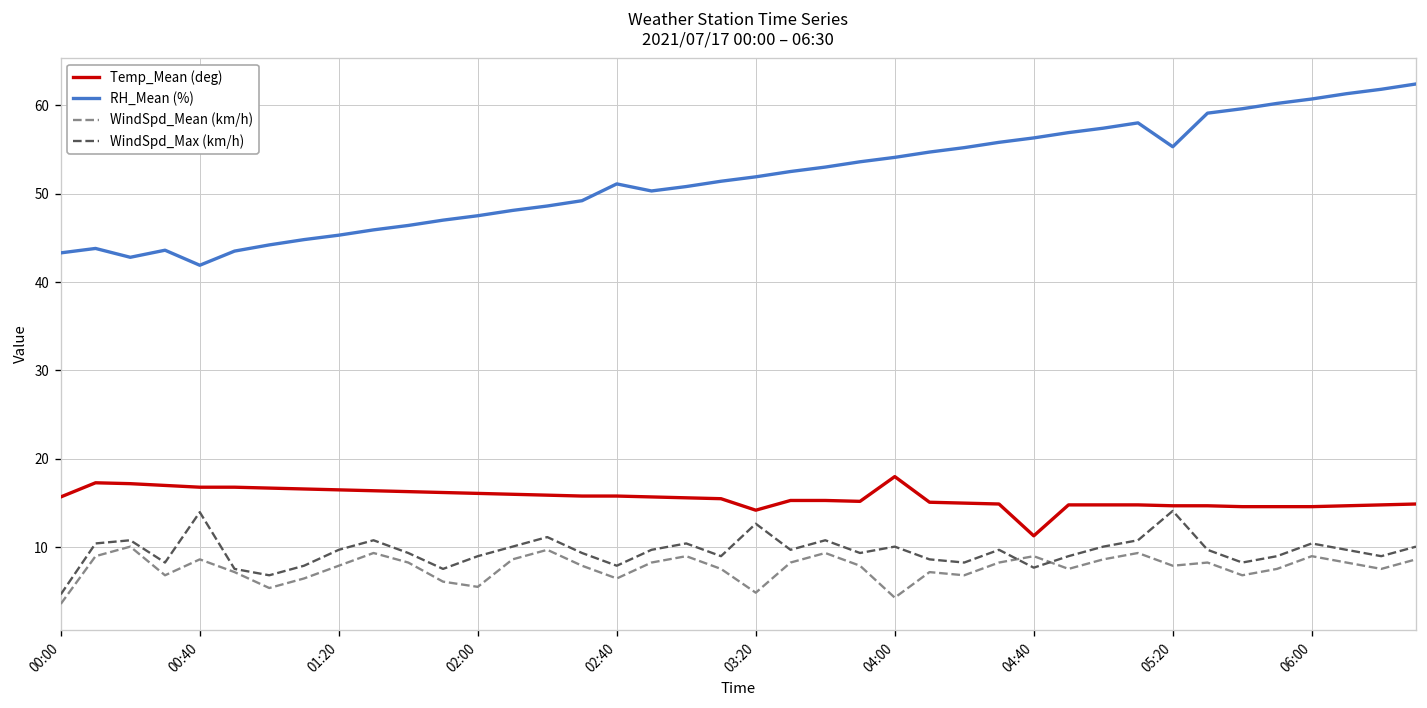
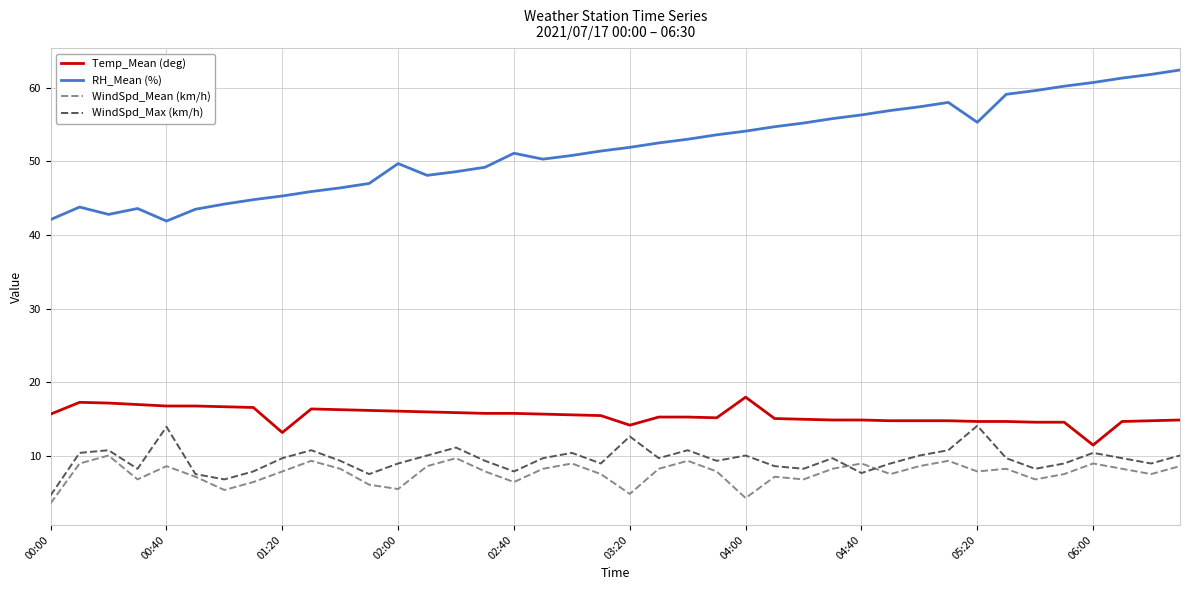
  {
    "Temp_Mean (deg)": {
      "00:00": 16,
      "00:40": 17,
-     "01:20": 17,
+     "01:20": 13,
      "02:00": 16,
      "02:40": 16,
      "03:20": 14,
      "04:00": 18,
-     "04:40": 11,
+     "04:40": 15,
      "05:20": 15,
-     "06:00": 15
+     "06:00": 12
    },
    "RH_Mean (%)": {
-     "00:00": 43,
+     "00:00": 42,
      "00:40": 42,
      "01:20": 45,
-     "02:00": 48,
+     "02:00": 50,
      "02:40": 51,
      "03:20": 52,
      "04:00": 54,
      "04:40": 56,
      "05:20": 55,
      "06:00": 61
    },
    "WindSpd_Mean (km/h)": {
      "00:00": 4,
      "00:40": 9,
      "01:20": 8,
      "02:00": 6,
      "02:40": 6,
      "03:20": 5,
      "04:00": 4,
      "04:40": 9,
      "05:20": 8,
      "06:00": 9
    },
    "WindSpd_Max (km/h)": {
      "00:00": 5,
      "00:40": 14,
      "01:20": 10,
      "02:00": 9,
      "02:40": 8,
      "03:20": 13,
      "04:00": 10,
      "04:40": 8,
      "05:20": 14,
      "06:00": 10
    }
  }
